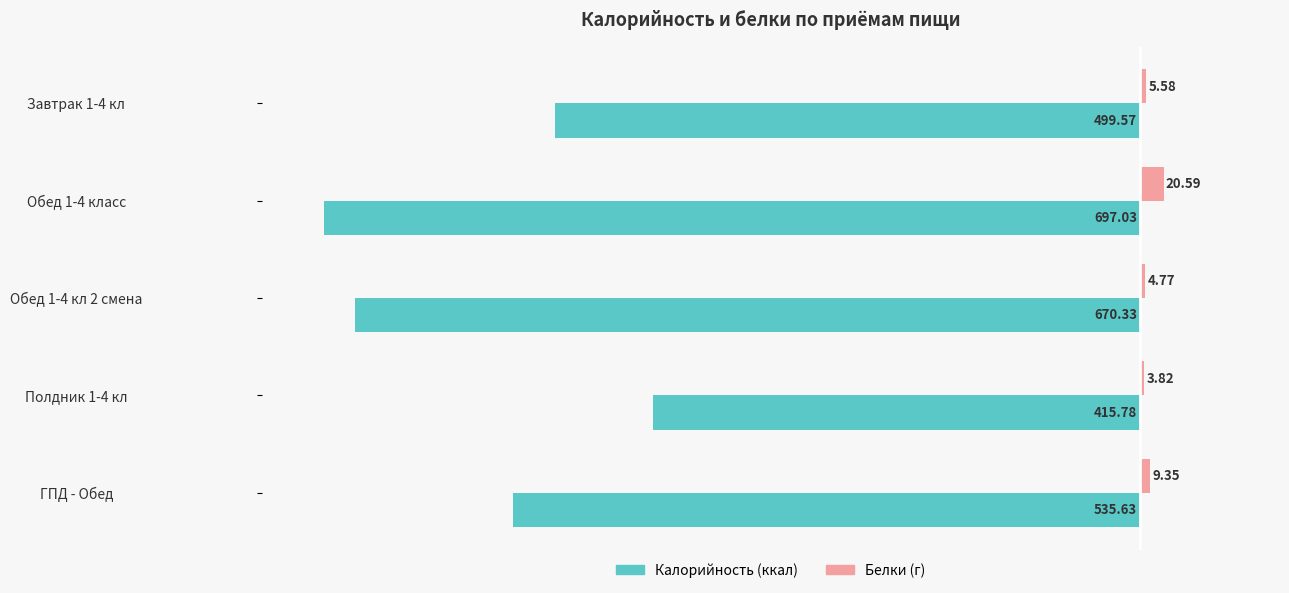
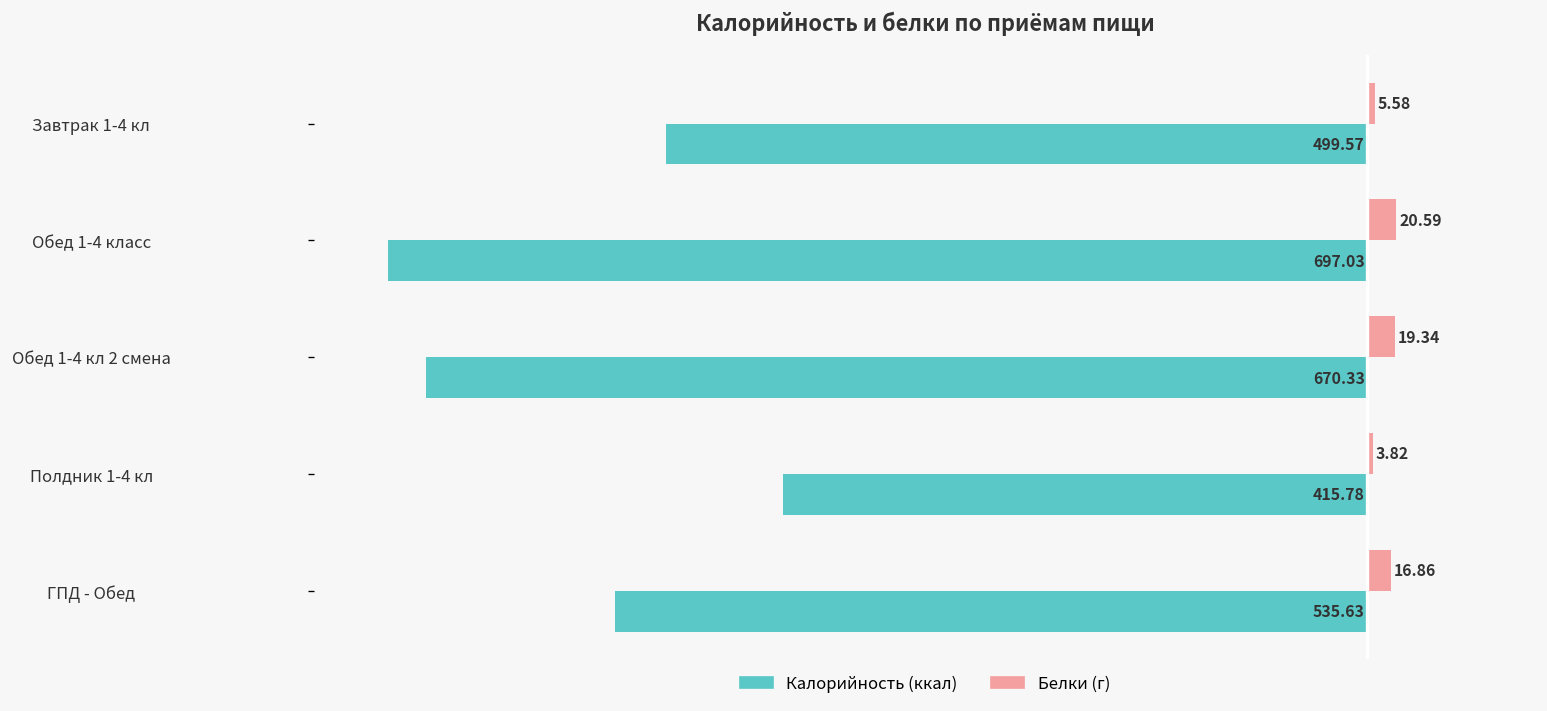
  {
    "Белки (г)": {
      "Завтрак 1-4 кл": 5.58,
      "Обед 1-4 класс": 20.59,
-     "Обед 1-4 кл 2 смена": 4.77,
+     "Обед 1-4 кл 2 смена": 19.34,
      "Полдник 1-4 кл": 3.82,
-     "ГПД - Обед": 9.35
+     "ГПД - Обед": 16.86
    }
  }
